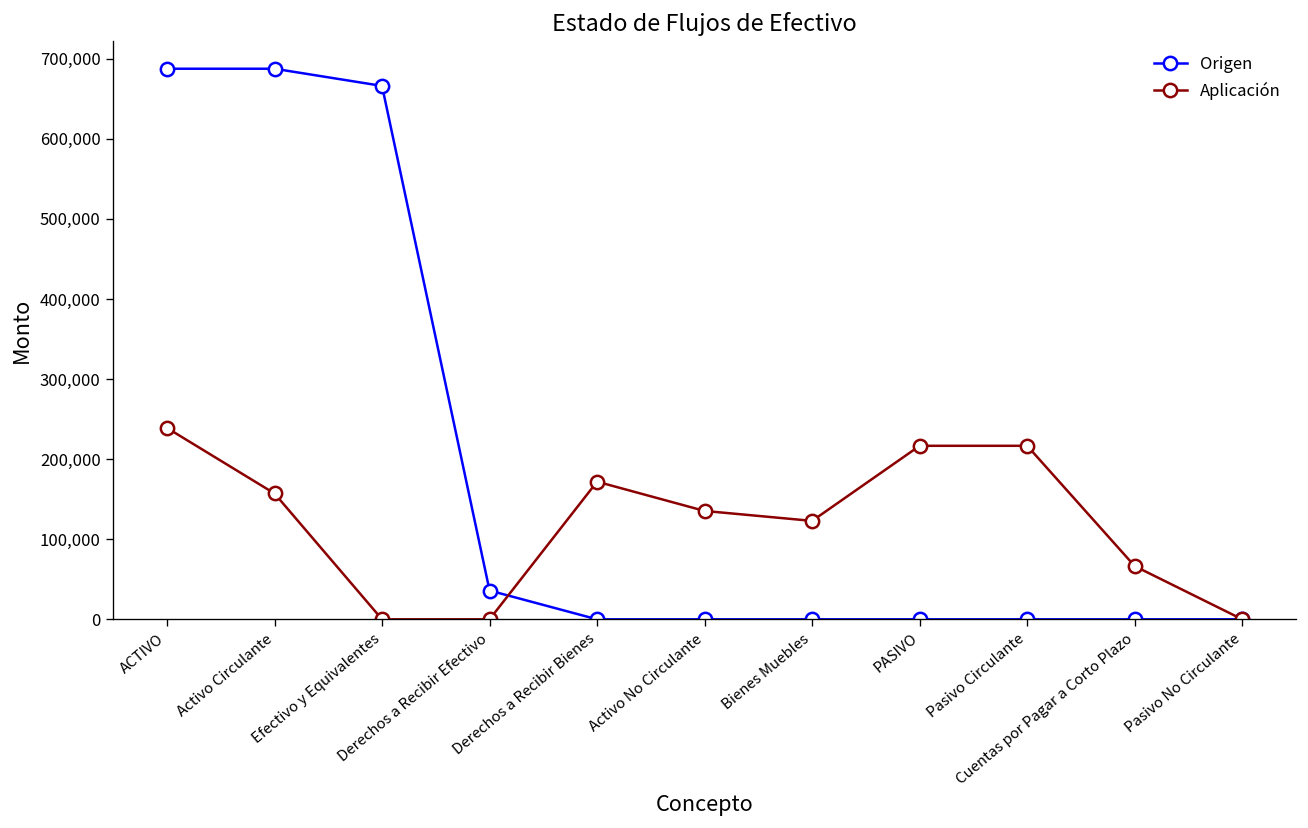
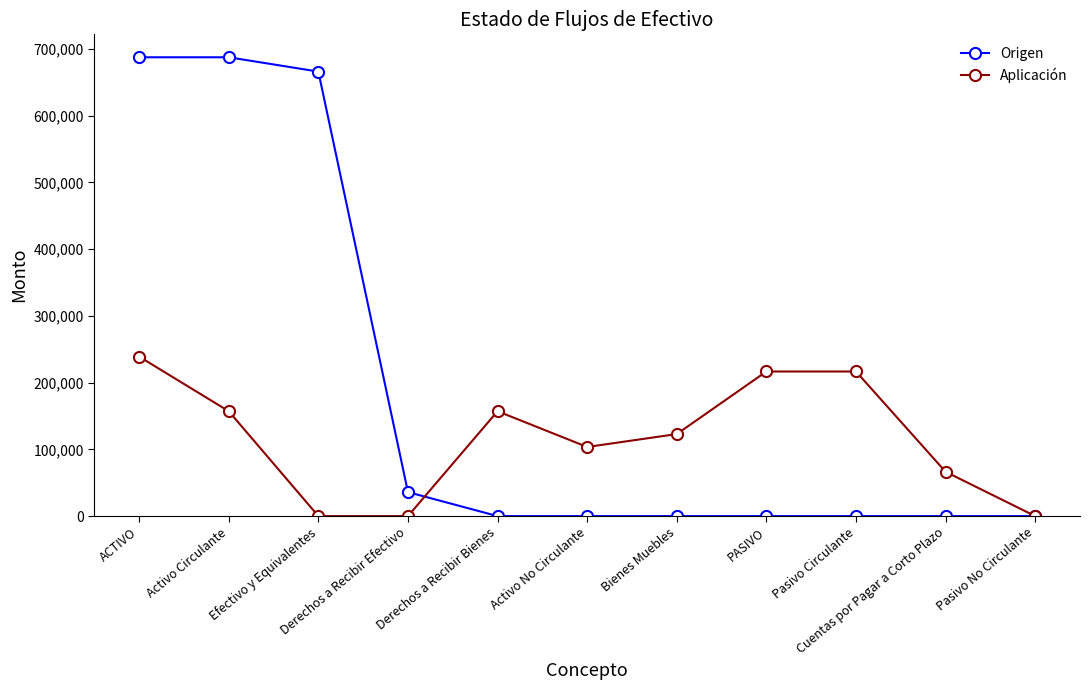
  {
    "Origen": {
      "ACTIVO": "690,000",
      "Activo Circulante": "690,000",
      "Efectivo y Equivalentes": "670,000",
      "Derechos a Recibir Efectivo": "40,000",
      "Derechos a Recibir Bienes": "0",
      "Activo No Circulante": "0",
      "Bienes Muebles": "0",
      "PASIVO": "0",
      "Pasivo Circulante": "0",
      "Cuentas por Pagar a Corto Plazo": "0"
    },
    "Aplicación": {
      "ACTIVO": "240,000",
      "Activo Circulante": "160,000",
      "Efectivo y Equivalentes": "0",
      "Derechos a Recibir Efectivo": "0",
-     "Derechos a Recibir Bienes": "170,000",
-     "Activo No Circulante": "140,000",
+     "Derechos a Recibir Bienes": "160,000",
+     "Activo No Circulante": "100,000",
      "Bienes Muebles": "120,000",
      "PASIVO": "220,000",
      "Pasivo Circulante": "220,000",
      "Cuentas por Pagar a Corto Plazo": "70,000"
    }
  }
